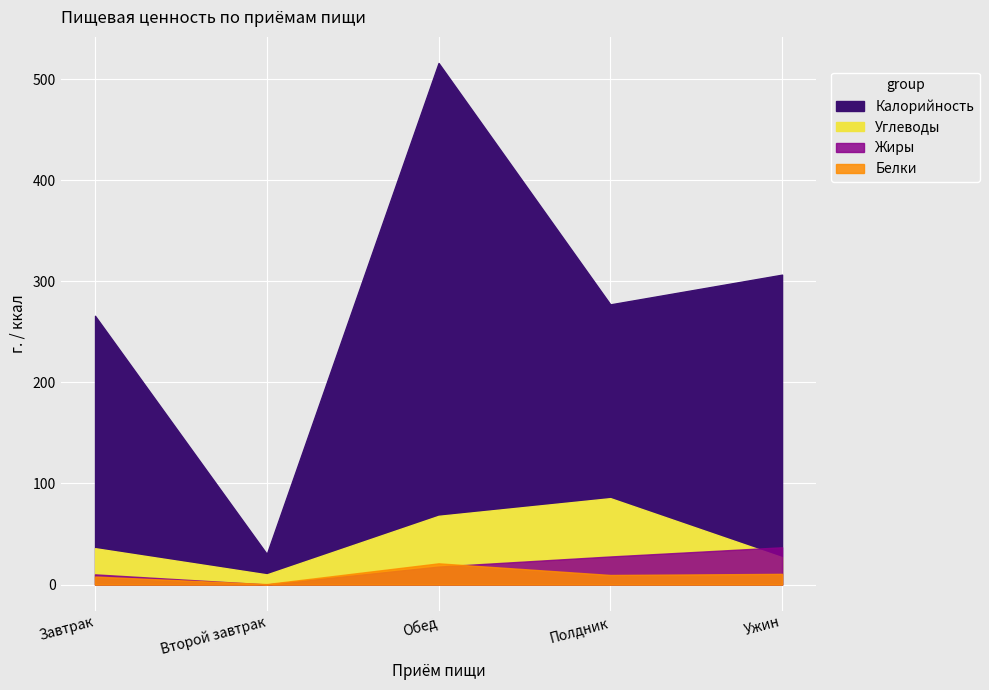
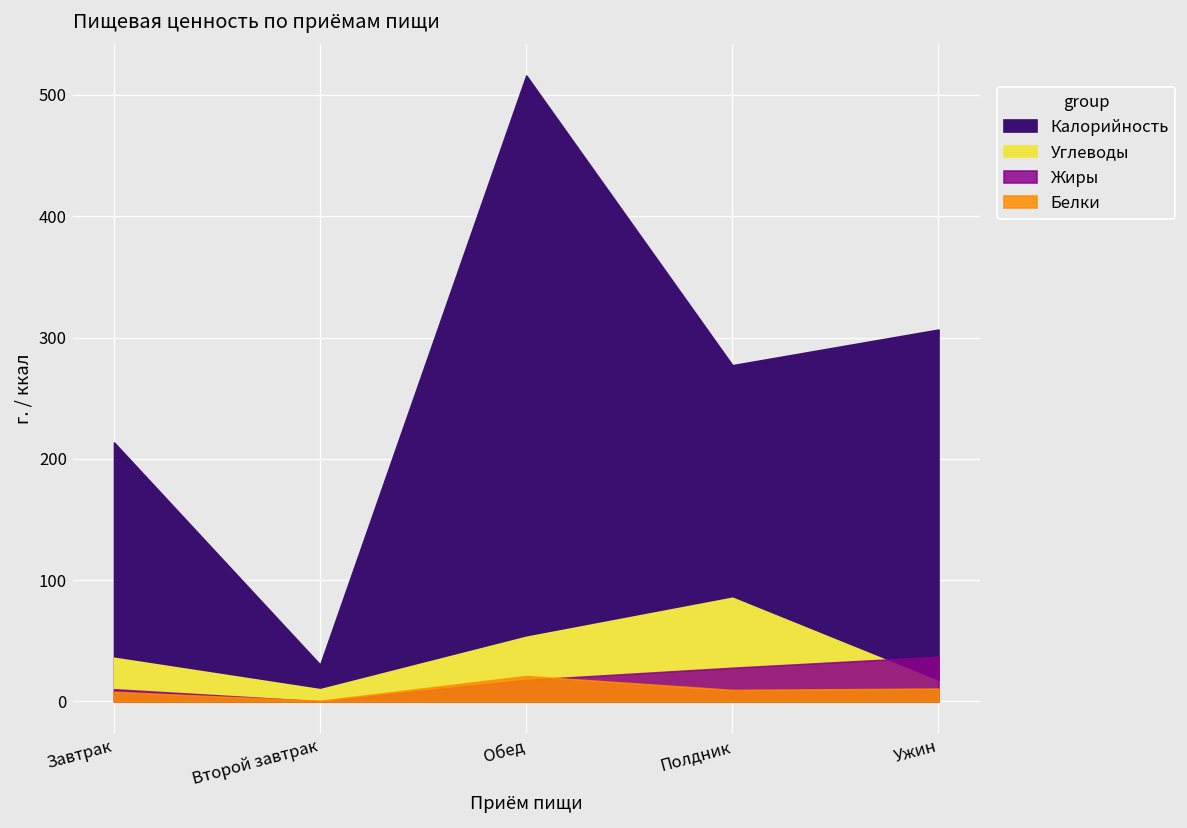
  {
    "Калорийность": {
-     "Завтрак": 266,
+     "Завтрак": 214,
      "Второй завтрак": 30,
      "Обед": 516,
      "Полдник": 277,
      "Ужин": 307
    },
    "Углеводы": {
      "Завтрак": 36,
      "Второй завтрак": 10,
-     "Обед": 68,
+     "Обед": 53,
      "Полдник": 86,
-     "Ужин": 27
+     "Ужин": 17
    },
    "Жиры": {
      "Обед": 18,
      "Полдник": 28,
      "Ужин": 37
    },
    "Белки": {
      "Обед": 21,
      "Полдник": 10,
      "Ужин": 11
    }
  }
